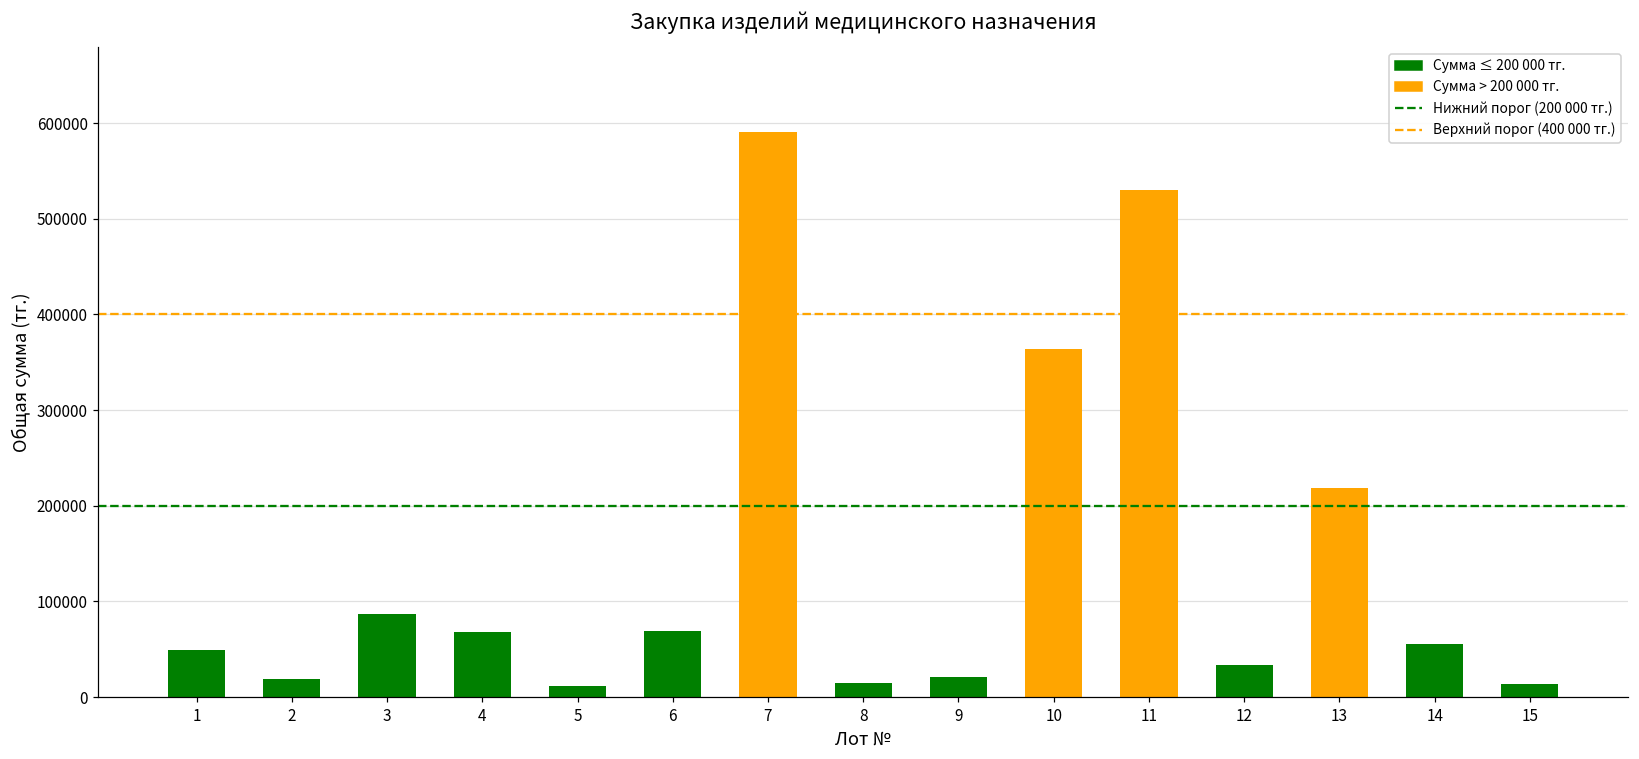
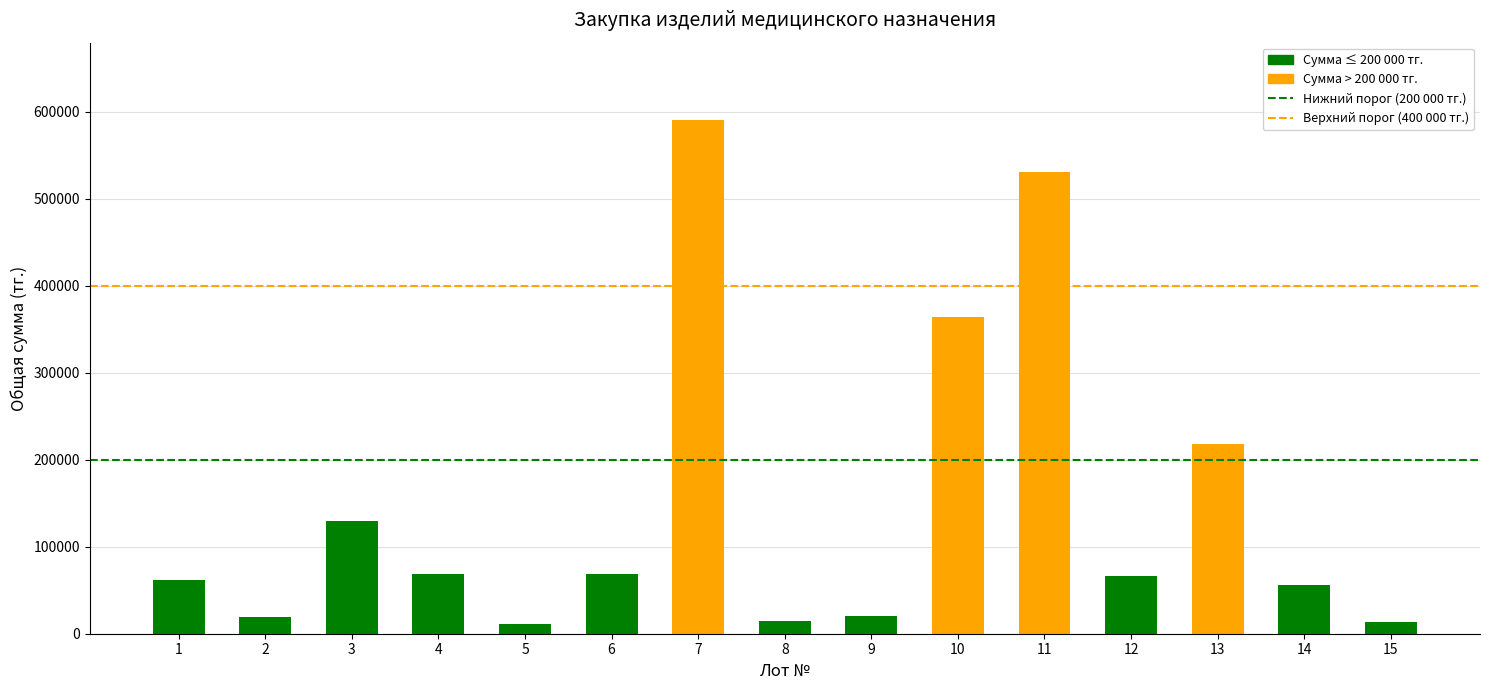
  {
-   "1": 50000,
+   "1": 60000,
    "2": 20000,
-   "3": 90000,
+   "3": 130000,
    "4": 70000,
    "5": 10000,
    "6": 70000,
    "7": 590000,
    "8": 10000,
    "9": 20000,
    "10": 360000,
    "11": 530000,
-   "12": 30000,
+   "12": 70000,
    "13": 220000,
    "14": 60000,
    "15": 10000
  }
